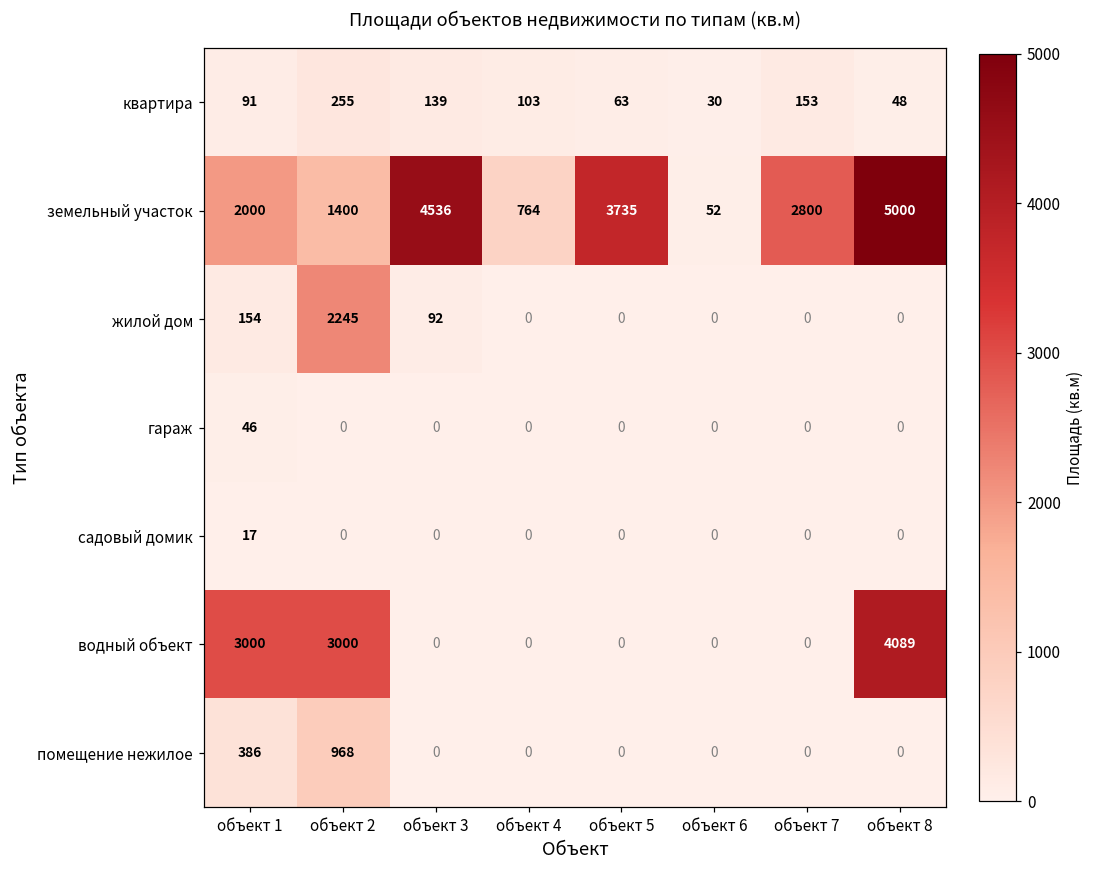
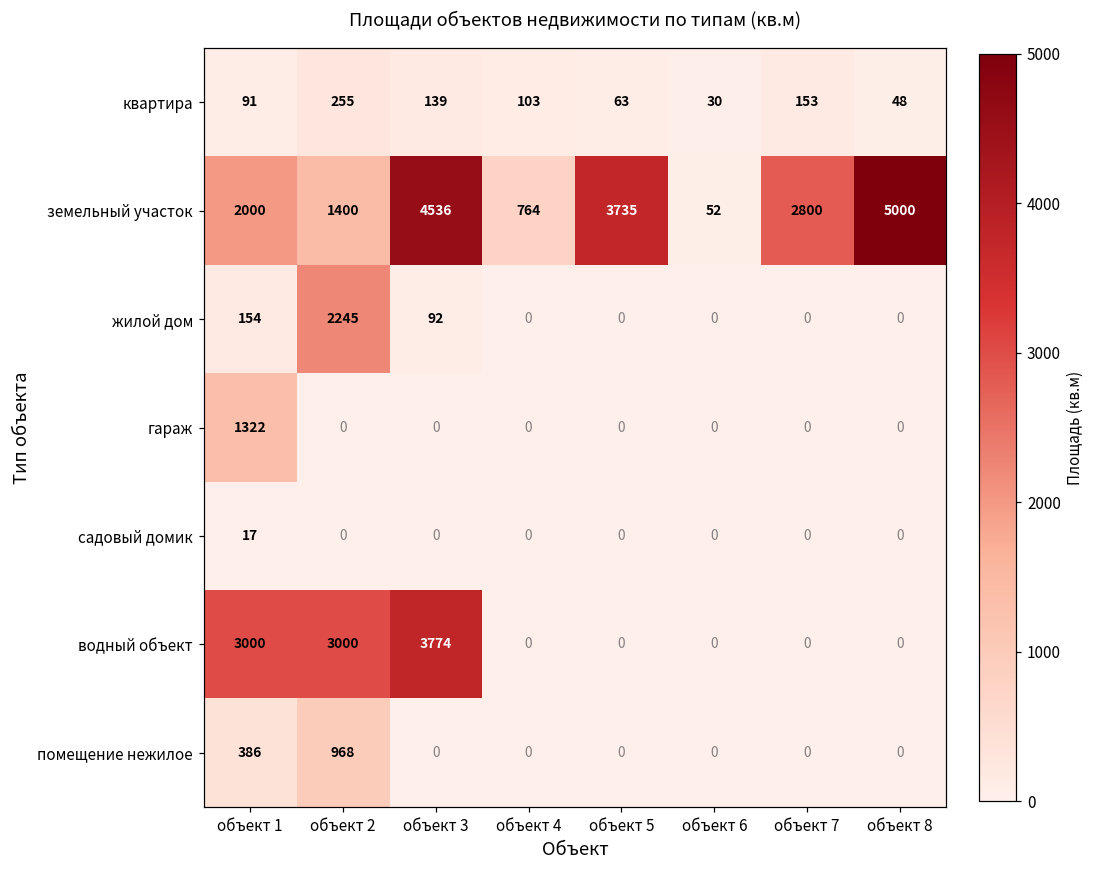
  {
    "квартира": {
      "объект 1": 91,
      "объект 2": 255,
      "объект 3": 139,
      "объект 4": 103,
      "объект 5": 63,
      "объект 6": 30,
      "объект 7": 153,
      "объект 8": 48
    },
    "земельный участок": {
      "объект 1": 2000,
      "объект 2": 1400,
      "объект 3": 4536,
      "объект 4": 764,
      "объект 5": 3735,
      "объект 6": 52,
      "объект 7": 2800,
      "объект 8": 5000
    },
    "жилой дом": {
      "объект 1": 154,
      "объект 2": 2245,
      "объект 3": 92,
      "объект 4": 0,
      "объект 5": 0,
      "объект 6": 0,
      "объект 7": 0,
      "объект 8": 0
    },
    "гараж": {
-     "объект 1": 46,
+     "объект 1": 1322,
      "объект 2": 0,
      "объект 3": 0,
      "объект 4": 0,
      "объект 5": 0,
      "объект 6": 0,
      "объект 7": 0,
      "объект 8": 0
    },
    "садовый домик": {
      "объект 1": 17,
      "объект 2": 0,
      "объект 3": 0,
      "объект 4": 0,
      "объект 5": 0,
      "объект 6": 0,
      "объект 7": 0,
      "объект 8": 0
    },
    "водный объект": {
      "объект 1": 3000,
      "объект 2": 3000,
-     "объект 3": 0,
+     "объект 3": 3774,
      "объект 4": 0,
      "объект 5": 0,
      "объект 6": 0,
      "объект 7": 0,
-     "объект 8": 4089
+     "объект 8": 0
    },
    "помещение нежилое": {
      "объект 1": 386,
      "объект 2": 968,
      "объект 3": 0,
      "объект 4": 0,
      "объект 5": 0,
      "объект 6": 0,
      "объект 7": 0,
      "объект 8": 0
    }
  }
